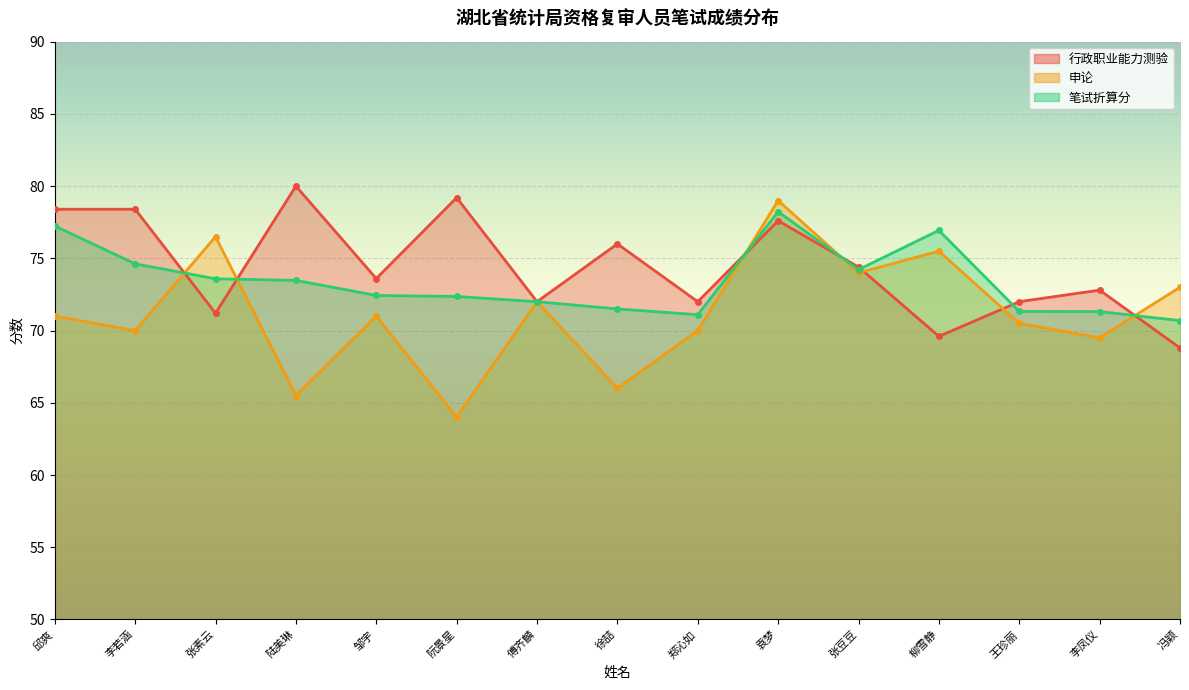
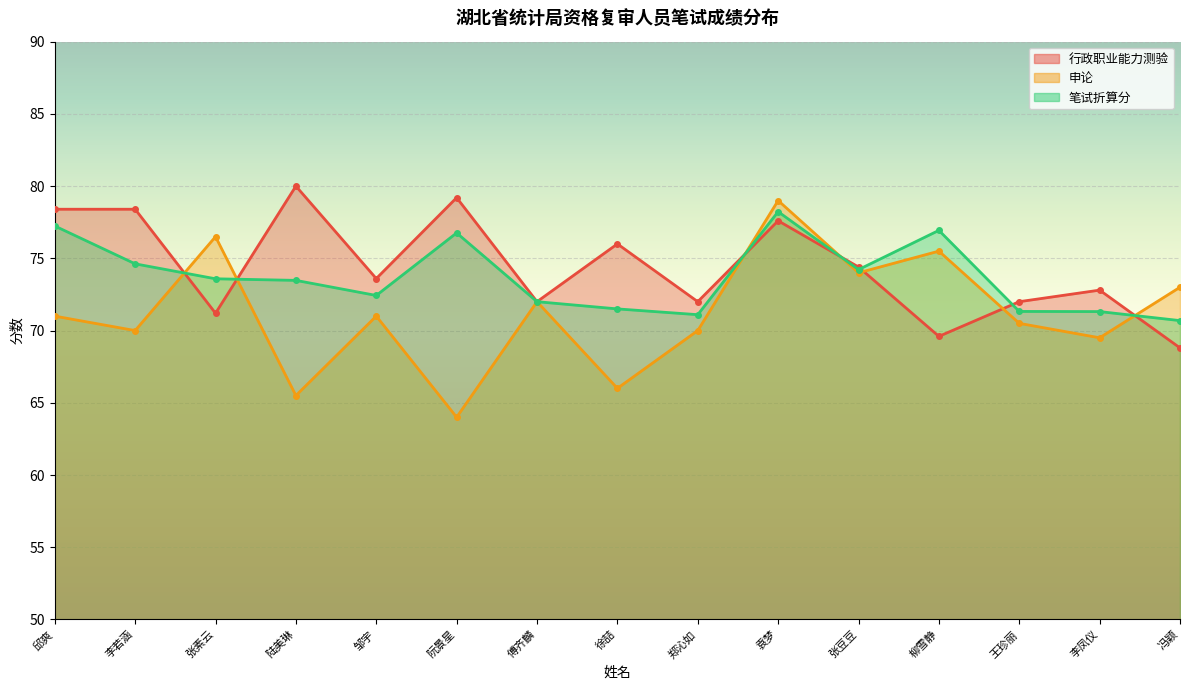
  {
    "笔试折算分": {
      "邱爽": 77.2,
      "李若涵": 74.6,
      "张素云": 73.6,
      "陆美琳": 73.5,
      "邹宇": 72.4,
-     "阮景星": 72.4,
+     "阮景星": 76.8,
      "徐喆": 71.5,
      "郑沁如": 71.1,
      "袁梦": 78.2,
      "张豆豆": 74.2,
      "柳雪静": 76.9,
      "王珍丽": 71.3,
      "李凤仪": 71.3,
      "冯颖": 70.7
    }
  }
